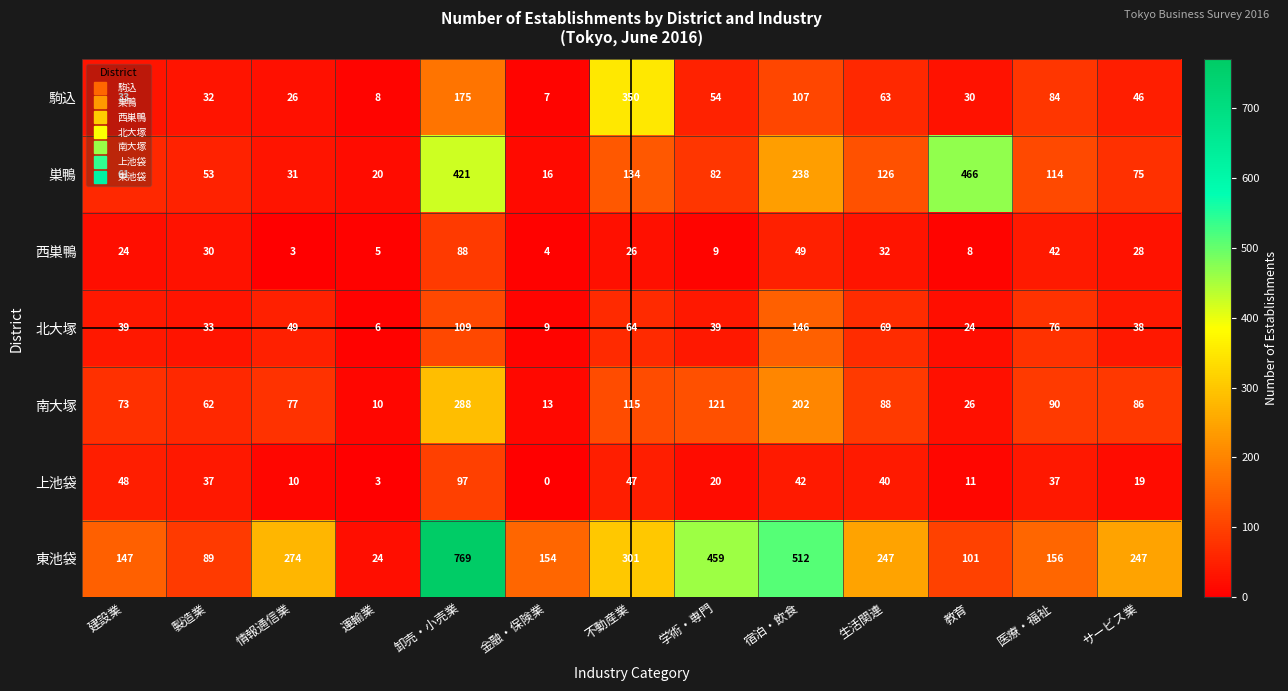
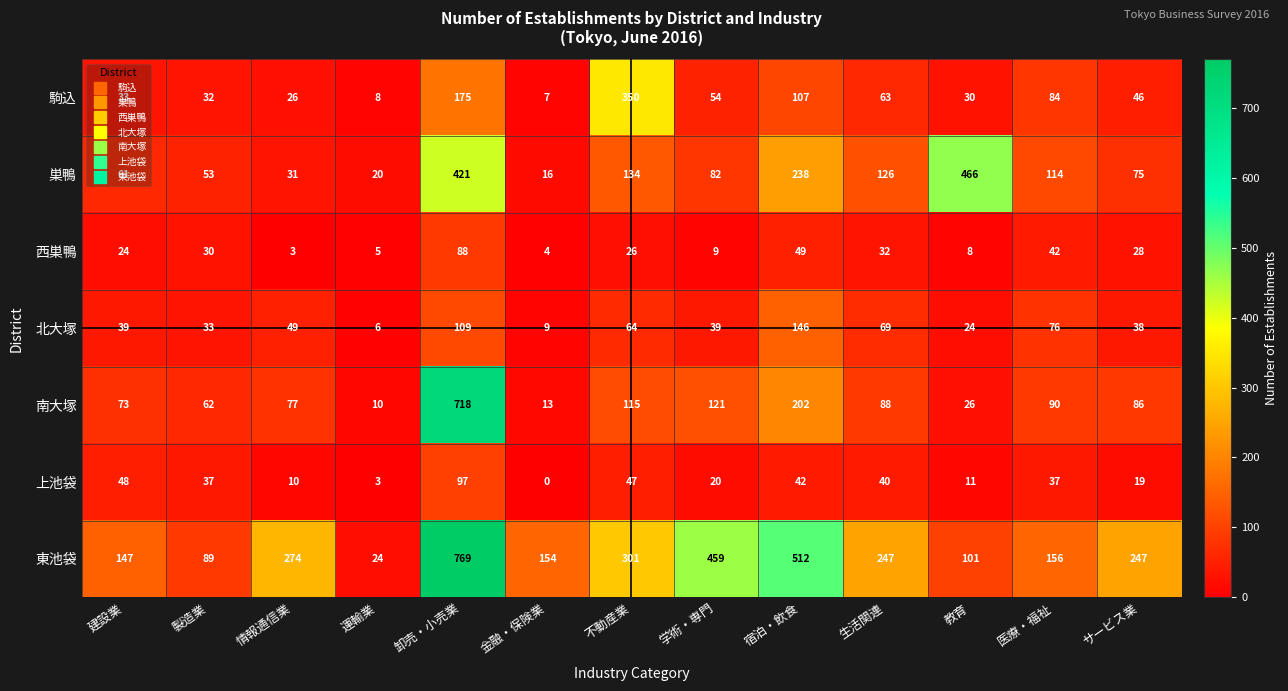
  {
    "駒込": {
      "製造業": 32,
      "情報通信業": 26,
      "運輸業": 8,
      "卸売・小売業": 175,
      "金融・保険業": 7,
      "不動産業": 350,
      "学術・専門": 54,
      "宿泊・飲食": 107,
      "生活関連": 63,
      "教育": 30,
      "医療・福祉": 84,
      "サービス業": 46
    },
    "巣鴨": {
      "製造業": 53,
      "情報通信業": 31,
      "運輸業": 20,
      "卸売・小売業": 421,
      "金融・保険業": 16,
      "不動産業": 134,
      "学術・専門": 82,
      "宿泊・飲食": 238,
      "生活関連": 126,
      "教育": 466,
      "医療・福祉": 114,
      "サービス業": 75
    },
    "西巣鴨": {
      "建設業": 24,
      "製造業": 30,
      "情報通信業": 3,
      "運輸業": 5,
      "卸売・小売業": 88,
      "金融・保険業": 4,
      "不動産業": 26,
      "学術・専門": 9,
      "宿泊・飲食": 49,
      "生活関連": 32,
      "教育": 8,
      "医療・福祉": 42,
      "サービス業": 28
    },
    "北大塚": {
      "建設業": 39,
      "製造業": 33,
      "情報通信業": 49,
      "運輸業": 6,
      "卸売・小売業": 109,
      "金融・保険業": 9,
      "不動産業": 64,
      "学術・専門": 39,
      "宿泊・飲食": 146,
      "生活関連": 69,
      "教育": 24,
      "医療・福祉": 76,
      "サービス業": 38
    },
    "南大塚": {
      "建設業": 73,
      "製造業": 62,
      "情報通信業": 77,
      "運輸業": 10,
-     "卸売・小売業": 288,
+     "卸売・小売業": 718,
      "金融・保険業": 13,
      "不動産業": 115,
      "学術・専門": 121,
      "宿泊・飲食": 202,
      "生活関連": 88,
      "教育": 26,
      "医療・福祉": 90,
      "サービス業": 86
    },
    "上池袋": {
      "建設業": 48,
      "製造業": 37,
      "情報通信業": 10,
      "運輸業": 3,
      "卸売・小売業": 97,
      "金融・保険業": 0,
      "不動産業": 47,
      "学術・専門": 20,
      "宿泊・飲食": 42,
      "生活関連": 40,
      "教育": 11,
      "医療・福祉": 37,
      "サービス業": 19
    },
    "東池袋": {
      "建設業": 147,
      "製造業": 89,
      "情報通信業": 274,
      "運輸業": 24,
      "卸売・小売業": 769,
      "金融・保険業": 154,
      "不動産業": 301,
      "学術・専門": 459,
      "宿泊・飲食": 512,
      "生活関連": 247,
      "教育": 101,
      "医療・福祉": 156,
      "サービス業": 247
    }
  }
